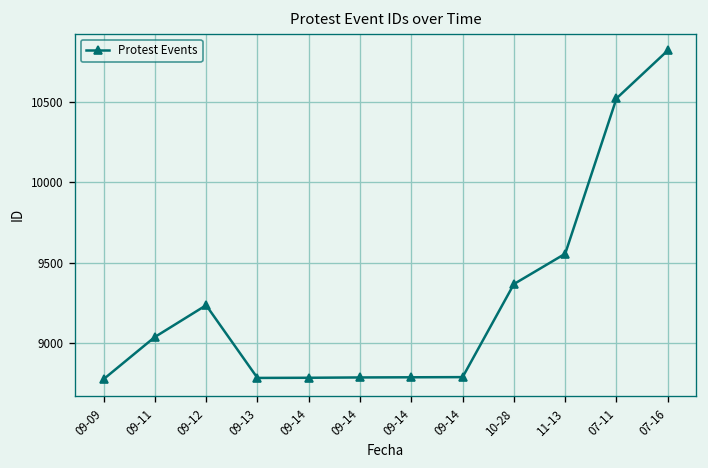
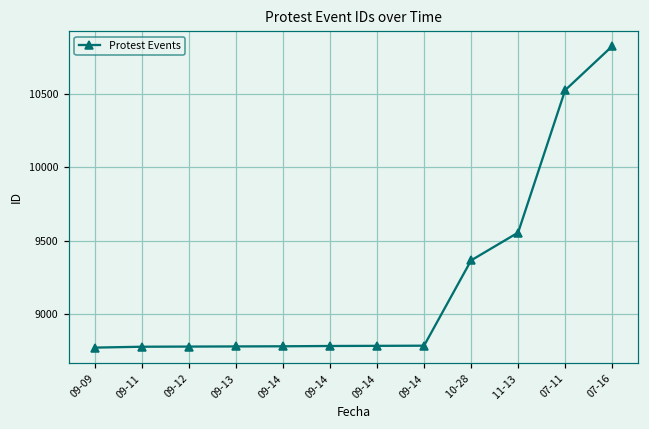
  {
    "09-09": 8770,
-   "09-11": 9040,
-   "09-12": 9240,
+   "09-11": 8780,
+   "09-12": 8780,
    "09-13": 8780,
    "10-28": 9370,
    "11-13": 9560,
    "07-11": 10520,
    "07-16": 10820
  }
